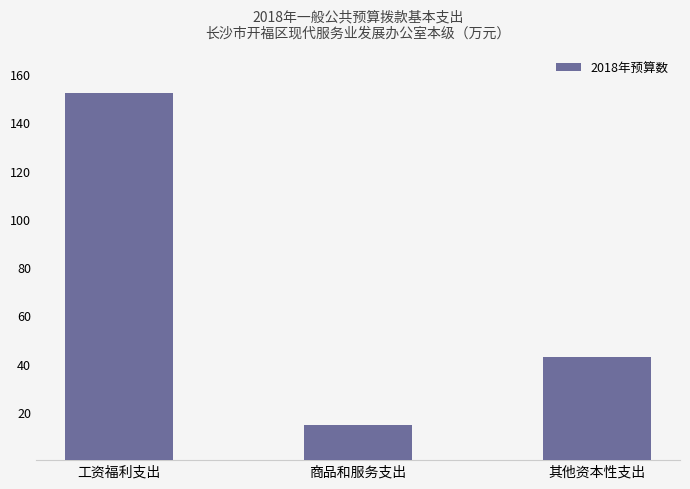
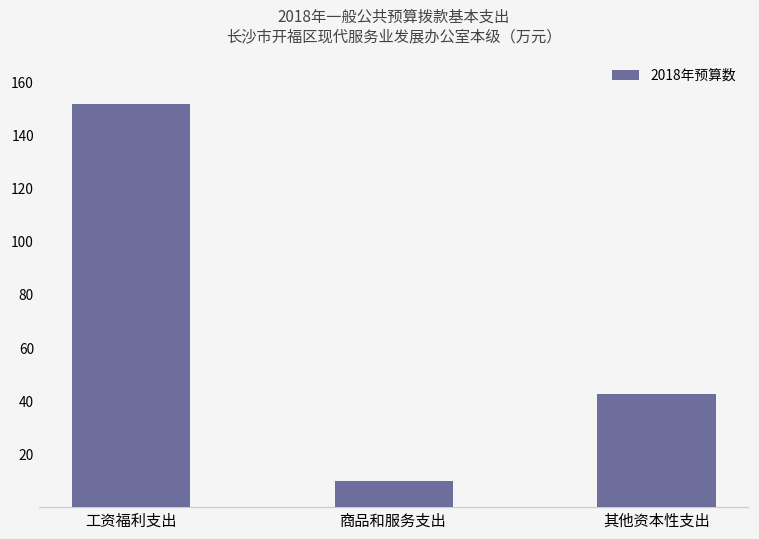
  {
    "工资福利支出": 152,
-   "商品和服务支出": 15,
+   "商品和服务支出": 10,
    "其他资本性支出": 43
  }
